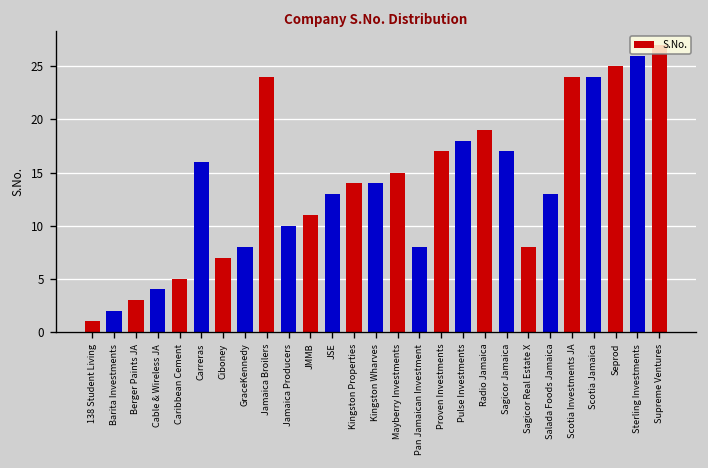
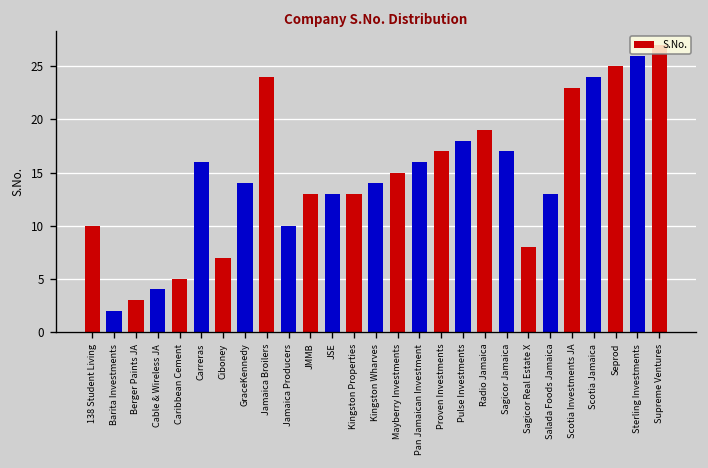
  {
-   "138 Student Living": 1,
+   "138 Student Living": 10,
    "Barita Investments": 2,
    "Berger Paints JA": 3,
    "Cable & Wireless JA": 4,
    "Caribbean Cement": 5,
    "Carreras": 16,
    "Ciboney": 7,
-   "GraceKennedy": 8,
+   "GraceKennedy": 14,
    "Jamaica Broilers": 24,
    "Jamaica Producers": 10,
-   "JMMB": 11,
+   "JMMB": 13,
    "JSE": 13,
-   "Kingston Properties": 14,
+   "Kingston Properties": 13,
    "Kingston Wharves": 14,
    "Mayberry Investments": 15,
-   "Pan Jamaican Investment": 8,
+   "Pan Jamaican Investment": 16,
    "Proven Investments": 17,
    "Pulse Investments": 18,
    "Radio Jamaica": 19,
    "Sagicor Jamaica": 17,
    "Sagicor Real Estate X": 8,
    "Salada Foods Jamaica": 13,
-   "Scotia Investments JA": 24,
+   "Scotia Investments JA": 23,
    "Scotia Jamaica": 24,
    "Seprod": 25,
    "Sterling Investments": 26
  }
